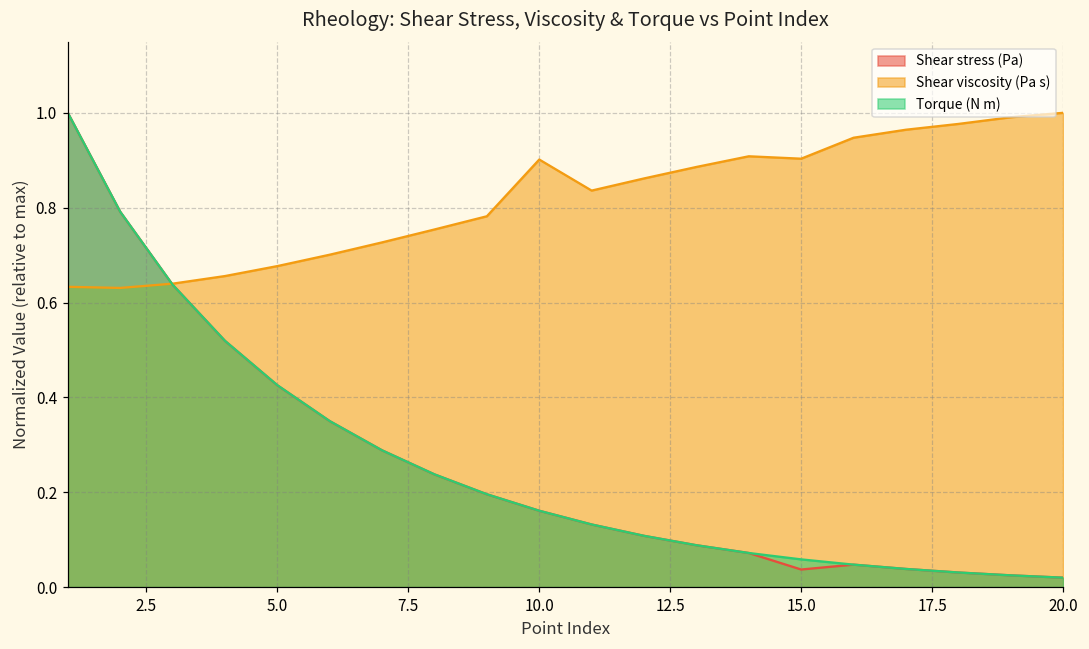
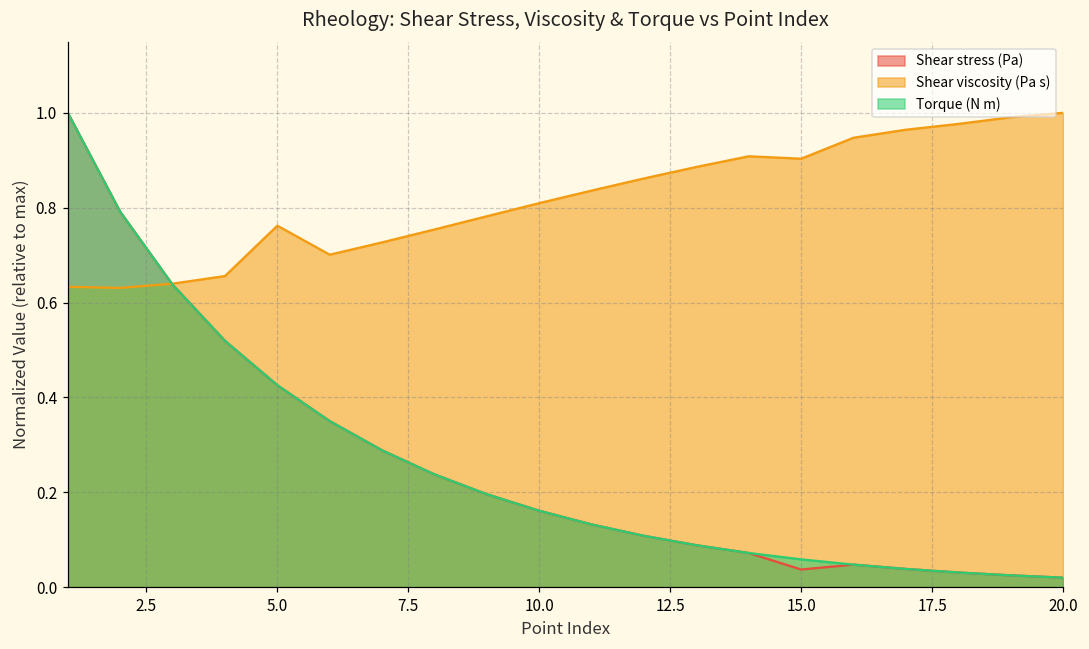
  {
    "Shear stress (Pa)": {
      "15.0": 0.04
    },
    "Shear viscosity (Pa s)": {
-     "5.0": 0.68,
-     "10.0": 0.90,
+     "5.0": 0.76,
+     "10.0": 0.81,
      "15.0": 0.90,
      "20.0": 1.00
    },
    "Torque (N m)": {
      "15.0": 0.06
    }
  }
